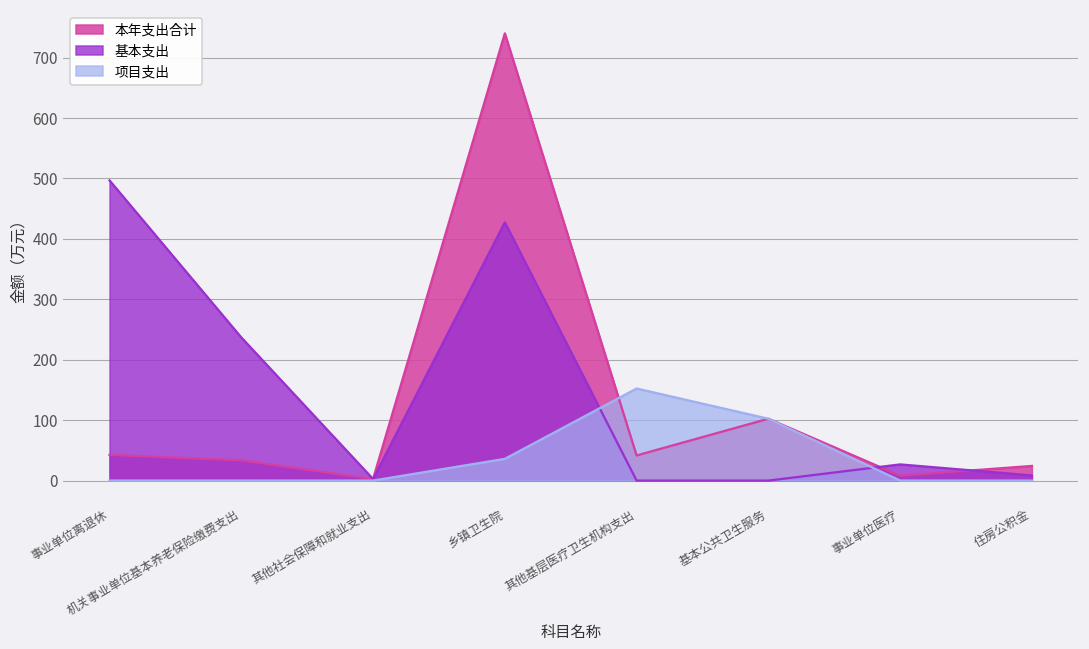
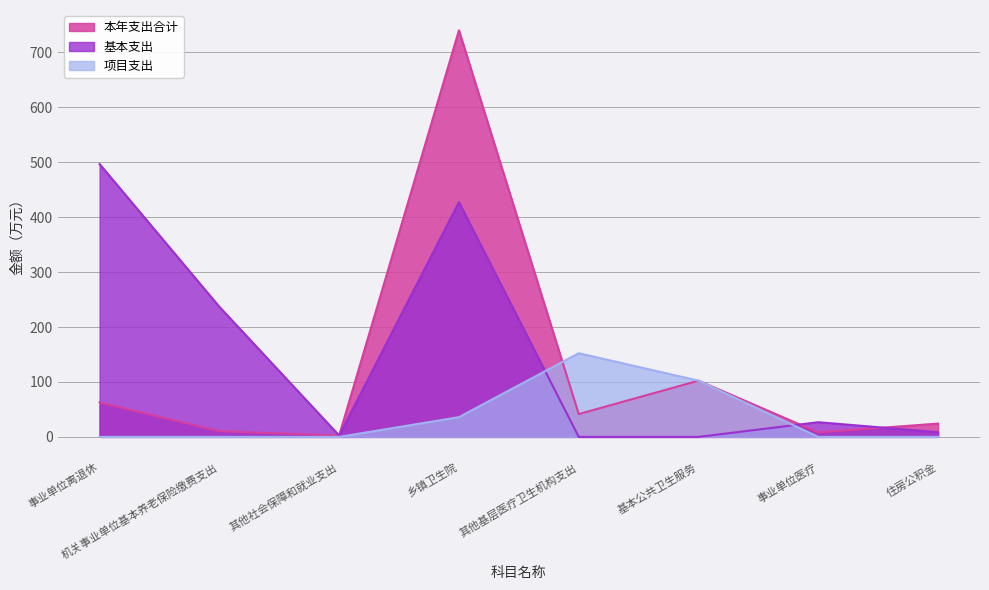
  {
    "本年支出合计": {
-     "事业单位离退休": 40,
-     "机关事业单位基本养老保险缴费支出": 30,
+     "事业单位离退休": 60,
+     "机关事业单位基本养老保险缴费支出": 10,
      "乡镇卫生院": 740,
      "其他基层医疗卫生机构支出": 40,
      "事业单位医疗": 10,
      "住房公积金": 20
    },
    "基本支出": {
      "事业单位离退休": 500,
      "机关事业单位基本养老保险缴费支出": 240,
      "乡镇卫生院": 430,
      "其他基层医疗卫生机构支出": 0,
      "基本公共卫生服务": 0,
      "事业单位医疗": 30,
      "住房公积金": 10
    },
    "项目支出": {
      "事业单位离退休": 0,
      "机关事业单位基本养老保险缴费支出": 0,
      "乡镇卫生院": 40,
      "其他基层医疗卫生机构支出": 150,
      "事业单位医疗": 0,
      "住房公积金": 0
    }
  }
